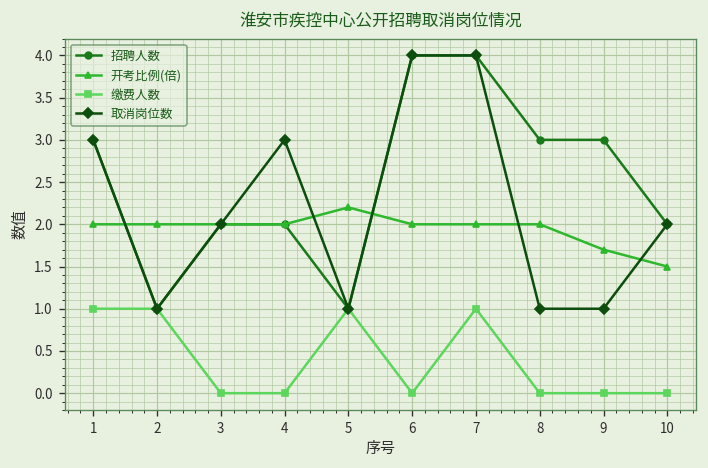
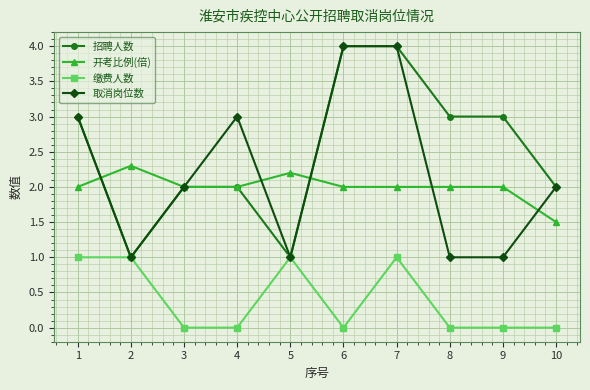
  {
    "开考比例(倍)": {
      "1": 2.0,
-     "2": 2.0,
+     "2": 2.3,
      "5": 2.2,
      "6": 2.0,
      "7": 2.0,
      "8": 2.0,
-     "9": 1.7,
+     "9": 2.0,
      "10": 1.5
    },
    "缴费人数": {
      "1": 1.0,
      "3": 0.0,
      "4": 0.0,
      "6": 0.0,
      "7": 1.0,
      "8": 0.0,
      "9": 0.0,
      "10": 0.0
    }
  }
